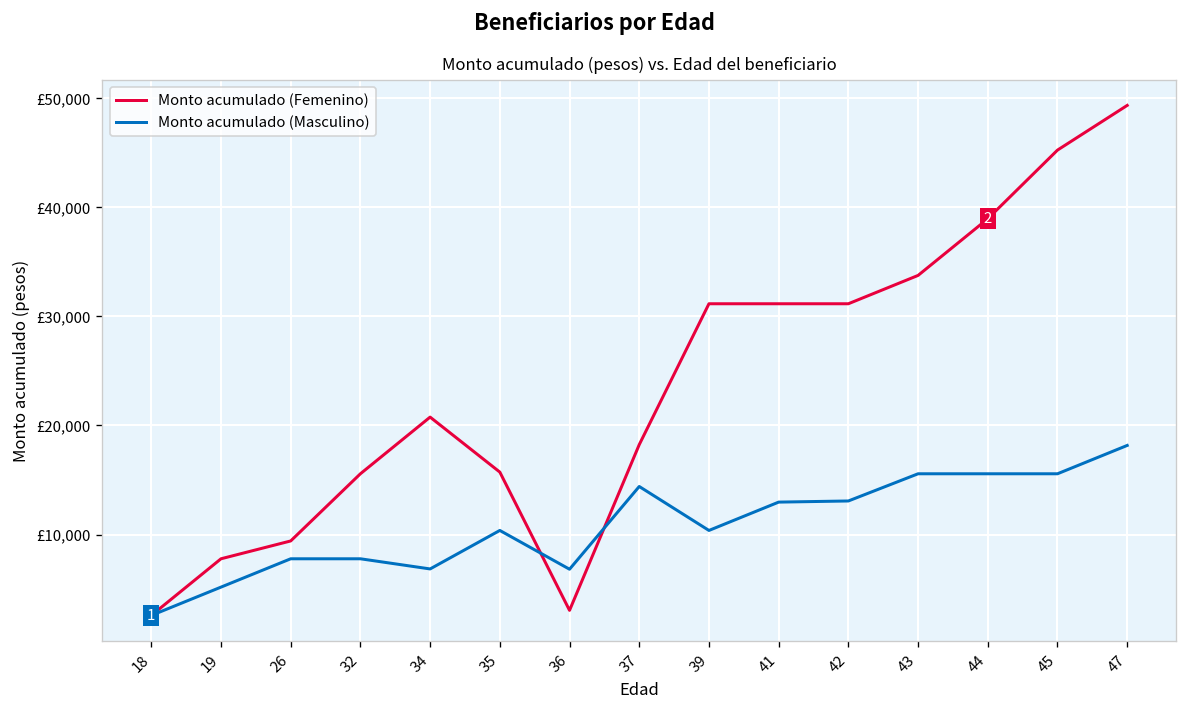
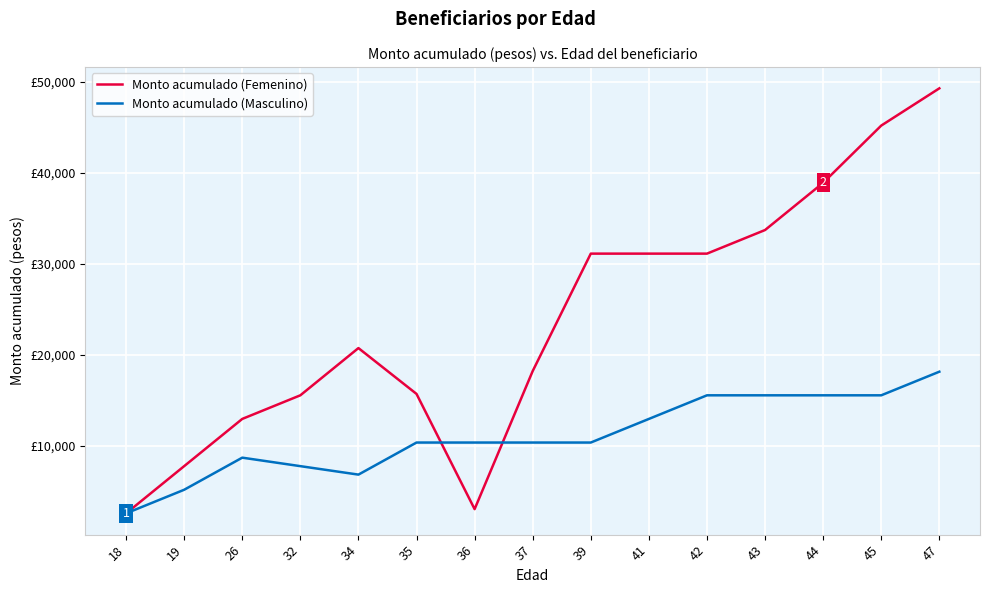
  {
    "Monto acumulado (Femenino)": {
      "19": "£8,000",
-     "26": "£9,000",
+     "26": "£13,000",
      "32": "£16,000",
      "34": "£21,000",
      "35": "£16,000",
      "36": "£3,000",
      "37": "£18,000",
      "39": "£31,000",
      "41": "£31,000",
      "42": "£31,000",
      "43": "£34,000",
      "45": "£45,000",
      "47": "£49,000"
    },
    "Monto acumulado (Masculino)": {
      "19": "£5,000",
-     "26": "£8,000",
+     "26": "£9,000",
      "32": "£8,000",
      "34": "£7,000",
      "35": "£10,000",
-     "36": "£7,000",
-     "37": "£14,000",
+     "36": "£10,000",
+     "37": "£10,000",
      "39": "£10,000",
      "41": "£13,000",
-     "42": "£13,000",
+     "42": "£16,000",
      "43": "£16,000",
      "44": "£16,000",
      "45": "£16,000",
      "47": "£18,000"
    }
  }
